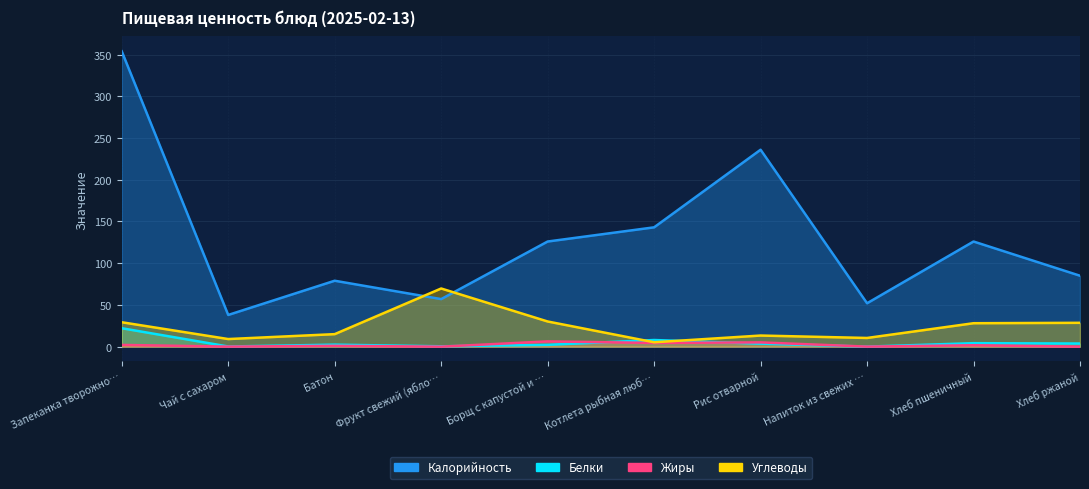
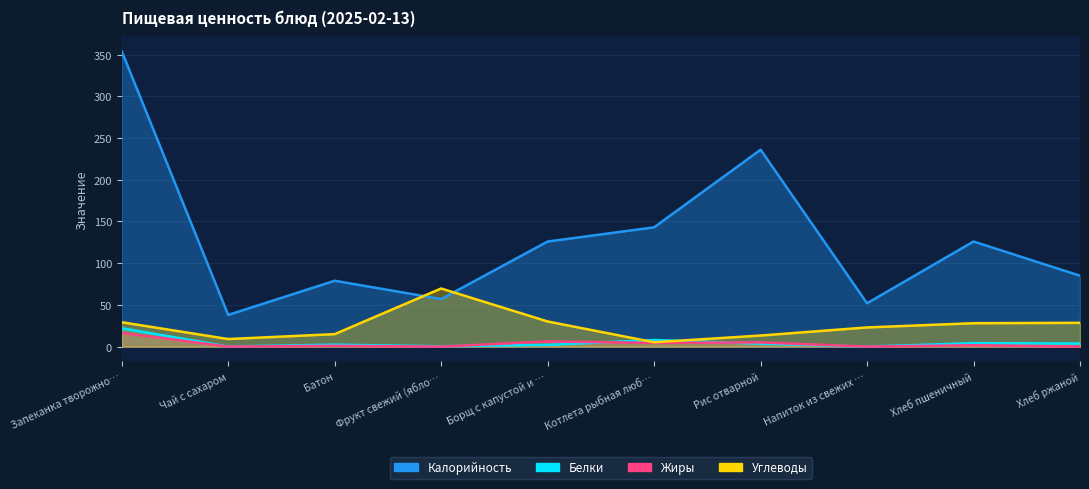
  {
    "Жиры": {
-     "Запеканка творожно…": 0,
+     "Запеканка творожно…": 20,
      "Борщ с капустой и …": 10,
      "Хлеб ржаной": 0
    },
    "Углеводы": {
      "Запеканка творожно…": 30,
      "Чай с сахаром": 10,
      "Батон": 20,
      "Фрукт свежий (ябло…": 70,
      "Борщ с капустой и …": 30,
      "Рис отварной": 10,
-     "Напиток из свежих …": 10,
+     "Напиток из свежих …": 20,
      "Хлеб пшеничный": 30,
      "Хлеб ржаной": 30
    }
  }
